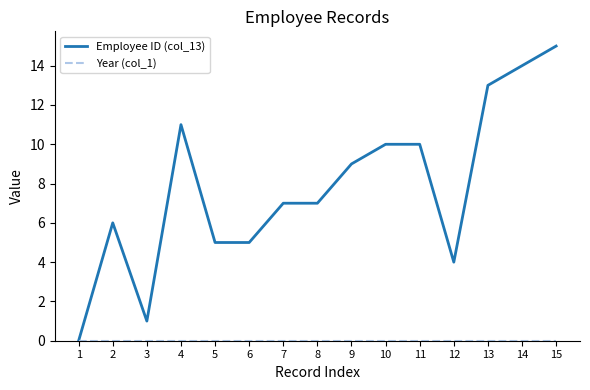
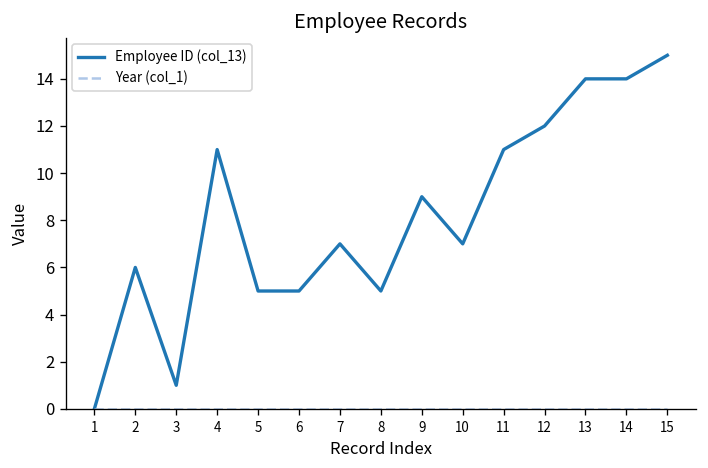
  {
    "Employee ID (col_13)": {
      "2": 6.0,
      "3": 1.0,
      "4": 11.0,
      "5": 5.0,
      "6": 5.0,
      "7": 7.0,
-     "8": 7.0,
+     "8": 5.0,
      "9": 9.0,
-     "10": 10.0,
-     "11": 10.0,
-     "12": 4.0,
-     "13": 13.0,
+     "10": 7.0,
+     "11": 11.0,
+     "12": 12.0,
+     "13": 14.0,
      "14": 14.0,
      "15": 15.0
    },
    "Year (col_1)": {
      "2": 0.0,
      "3": 0.0,
      "4": 0.0,
      "5": 0.0,
      "6": 0.0,
      "7": 0.0,
      "8": 0.0,
      "9": 0.0,
      "10": 0.0,
      "11": 0.0,
      "12": 0.0,
      "13": 0.0,
      "14": 0.0,
      "15": 0.0
    }
  }
